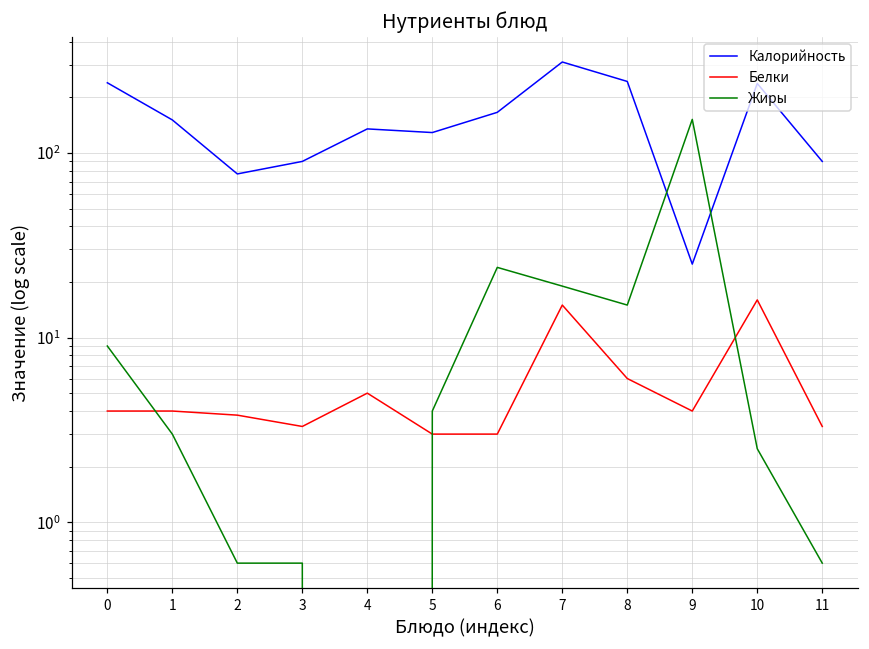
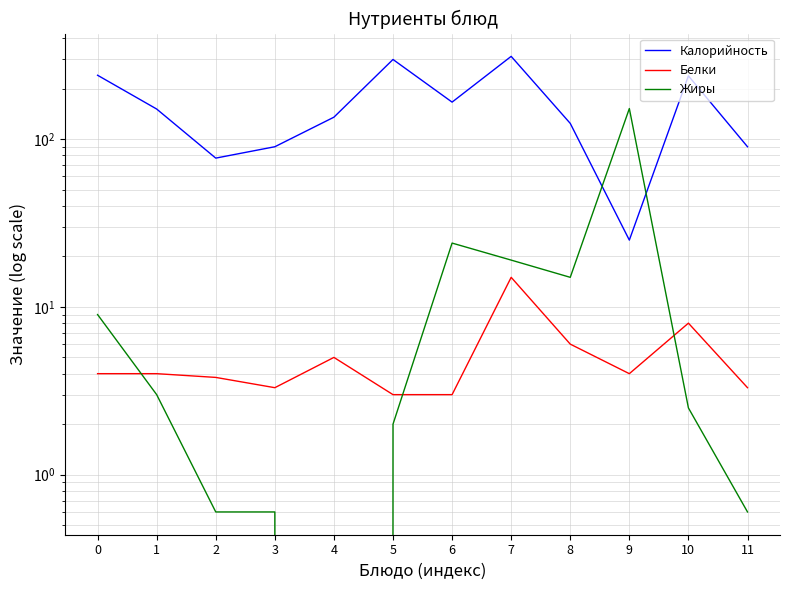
  {
    "Калорийность": {
      "0": 240,
      "1": 150,
      "2": 80,
      "3": 90,
      "4": 140,
-     "5": 130,
+     "5": 300,
      "6": 170,
      "7": 310,
-     "8": 240,
+     "8": 120,
      "9": 25,
      "11": 90
    },
    "Белки": {
      "0": 4,
      "1": 4,
      "2": 3.8,
      "3": 3.3,
      "4": 5,
      "5": 3,
      "6": 3,
      "7": 15,
      "8": 6,
      "9": 4,
-     "10": 16,
+     "10": 8,
      "11": 3.3
    },
    "Жиры": {
      "0": 9,
      "1": 3,
      "2": 0.60,
      "3": 0.60,
-     "5": 4,
+     "5": 2,
      "6": 24,
      "7": 19,
      "8": 15,
      "9": 150,
      "10": 2.5,
      "11": 0.60
    }
  }
